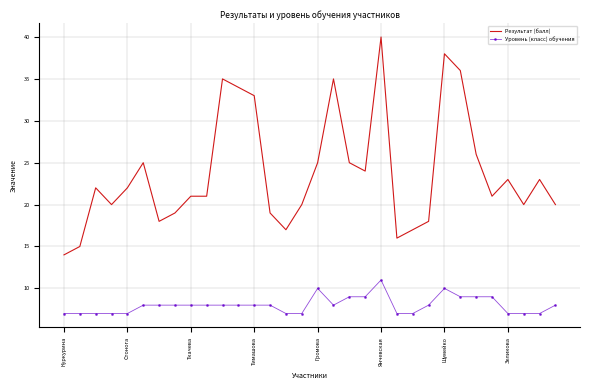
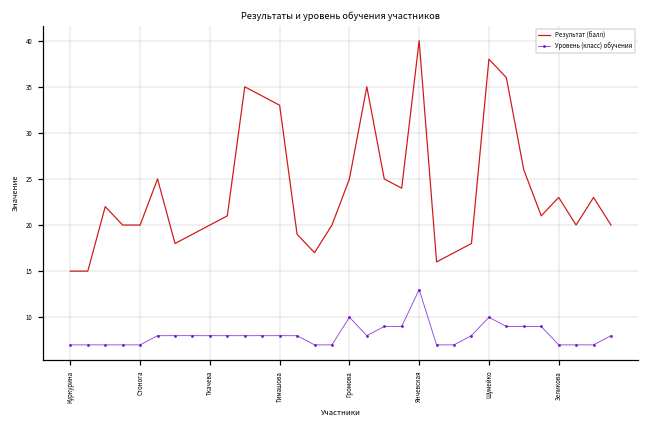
  {
    "Результат (балл)": {
-     "Куркурина": 14,
-     "Стонога": 22,
-     "Ткачева": 21,
+     "Куркурина": 15,
+     "Стонога": 20,
+     "Ткачева": 20,
      "Тимашова": 33,
      "Громова": 25,
      "Янчевская": 40,
      "Шумейко": 38,
      "Зеликова": 23
    },
    "Уровень (класс) обучения": {
      "Куркурина": 7,
      "Стонога": 7,
      "Ткачева": 8,
      "Тимашова": 8,
      "Громова": 10,
-     "Янчевская": 11,
+     "Янчевская": 13,
      "Шумейко": 10,
      "Зеликова": 7
    }
  }
